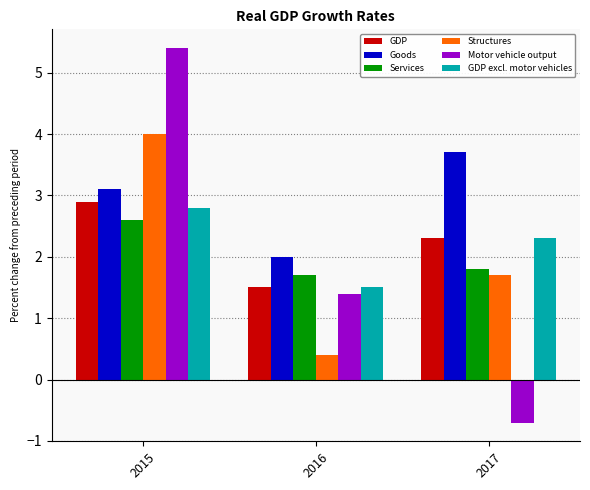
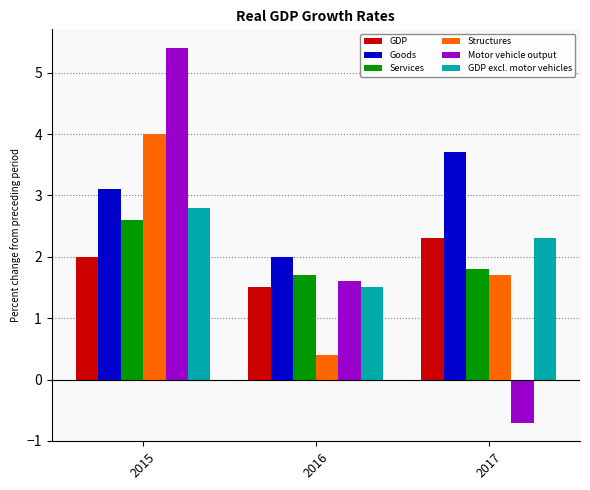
  {
    "GDP": {
-     "2015": 2.9,
+     "2015": 2.0,
      "2016": 1.5,
      "2017": 2.3
    },
    "Goods": {
      "2015": 3.1,
      "2016": 2.0,
      "2017": 3.7
    },
    "Services": {
      "2015": 2.6,
      "2016": 1.7,
      "2017": 1.8
    },
    "Structures": {
      "2015": 4.0,
      "2016": 0.4,
      "2017": 1.7
    },
    "Motor vehicle output": {
      "2015": 5.4,
-     "2016": 1.4,
+     "2016": 1.6,
      "2017": -0.7
    },
    "GDP excl. motor vehicles": {
      "2015": 2.8,
      "2016": 1.5,
      "2017": 2.3
    }
  }
